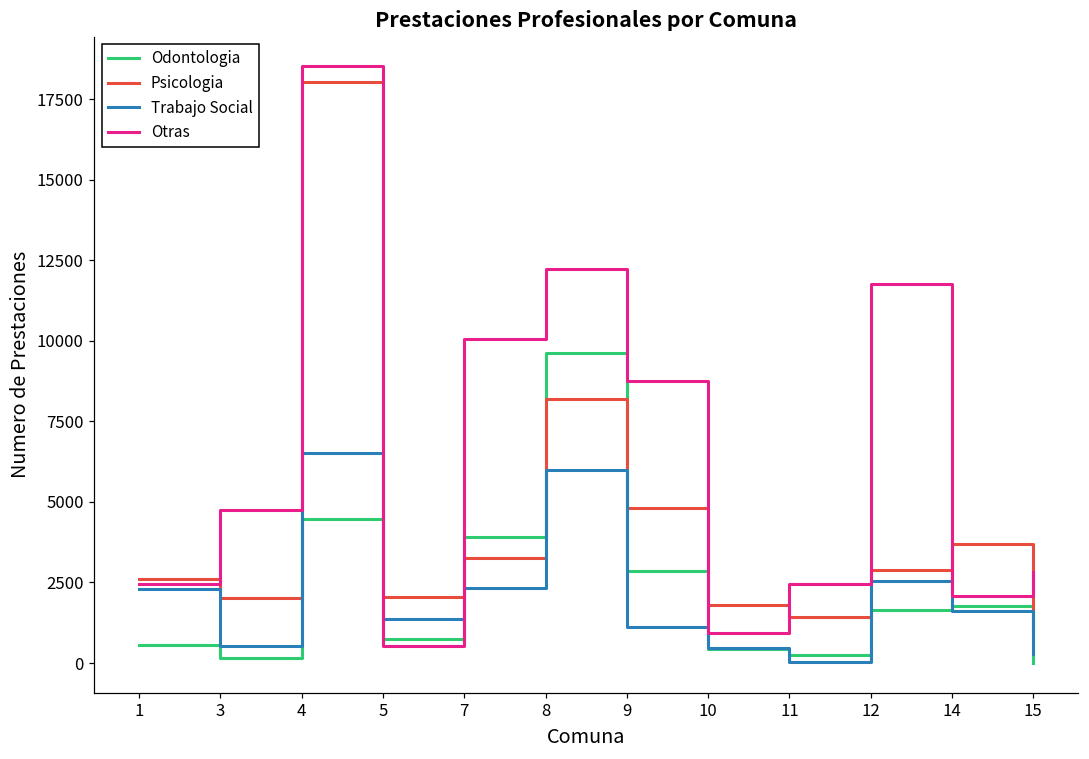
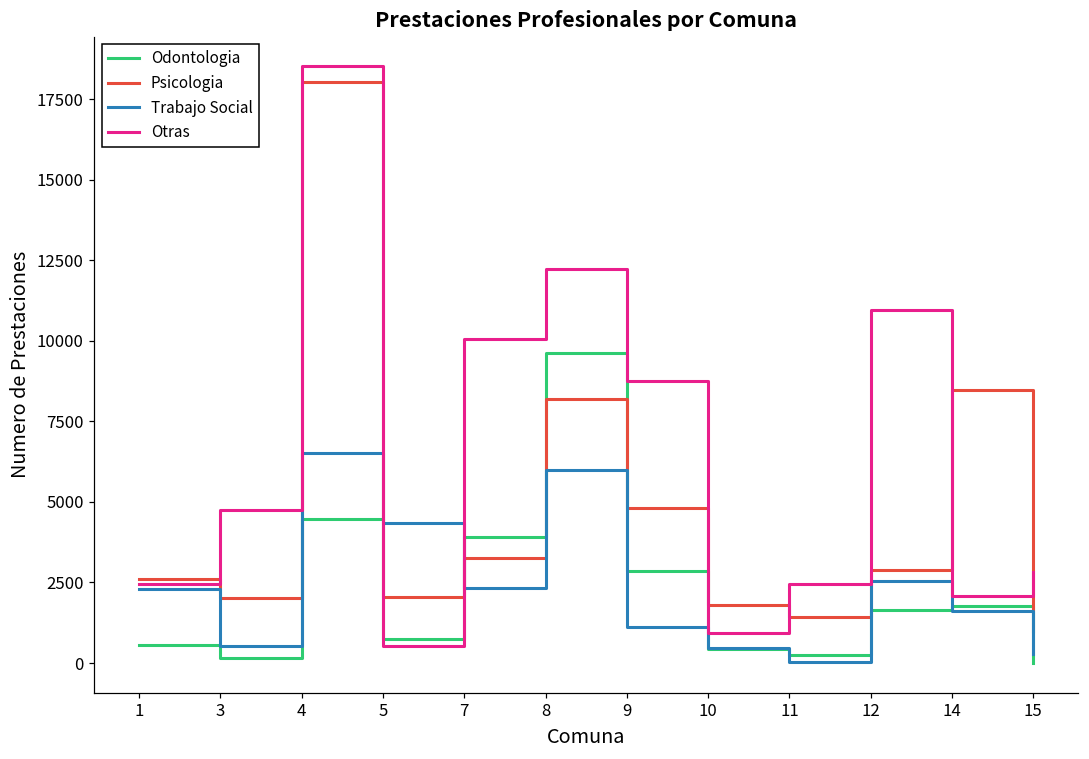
  {
    "Odontologia": {
      "1": 600,
      "3": 200,
      "4": 4500,
      "5": 800,
      "7": 3900,
      "8": 9600,
      "9": 2800,
      "11": 300,
      "12": 1700,
      "14": 1800,
      "15": 0
    },
    "Psicologia": {
      "1": 2600,
      "3": 2000,
      "4": 18000,
      "5": 2100,
      "7": 3300,
      "8": 8200,
      "9": 4800,
      "10": 1800,
      "11": 1400,
      "12": 2900,
-     "14": 3700,
+     "14": 8500,
      "15": 1000
    },
    "Trabajo Social": {
      "1": 2300,
      "3": 500,
      "4": 6500,
-     "5": 1400,
+     "5": 4300,
      "7": 2300,
      "8": 6000,
      "9": 1100,
      "11": 0,
      "12": 2500,
      "14": 1600,
      "15": 300
    },
    "Otras": {
      "1": 2500,
      "3": 4700,
      "4": 18500,
      "5": 500,
      "7": 10000,
      "8": 12200,
      "9": 8700,
      "10": 900,
      "11": 2500,
-     "12": 11800,
+     "12": 10900,
      "14": 2100,
      "15": 2800
    }
  }
